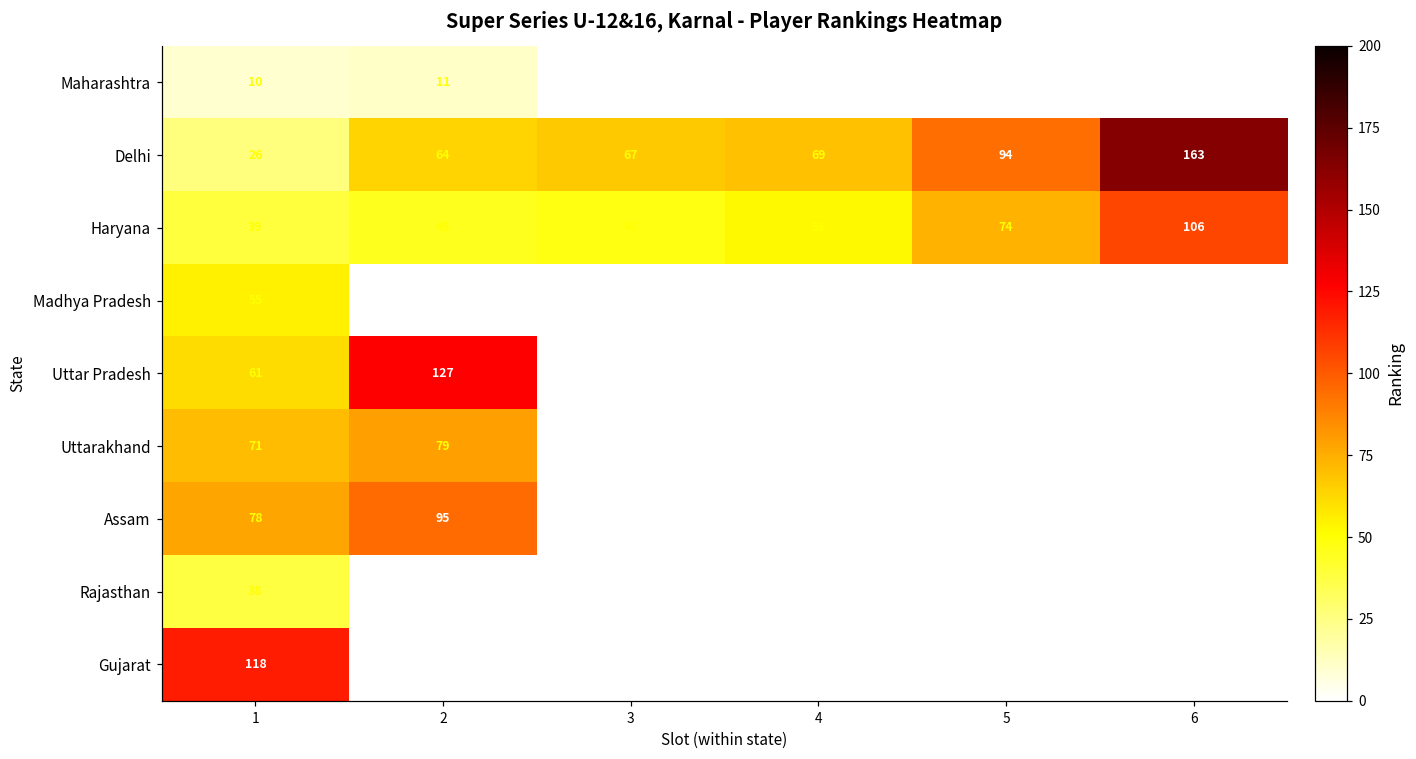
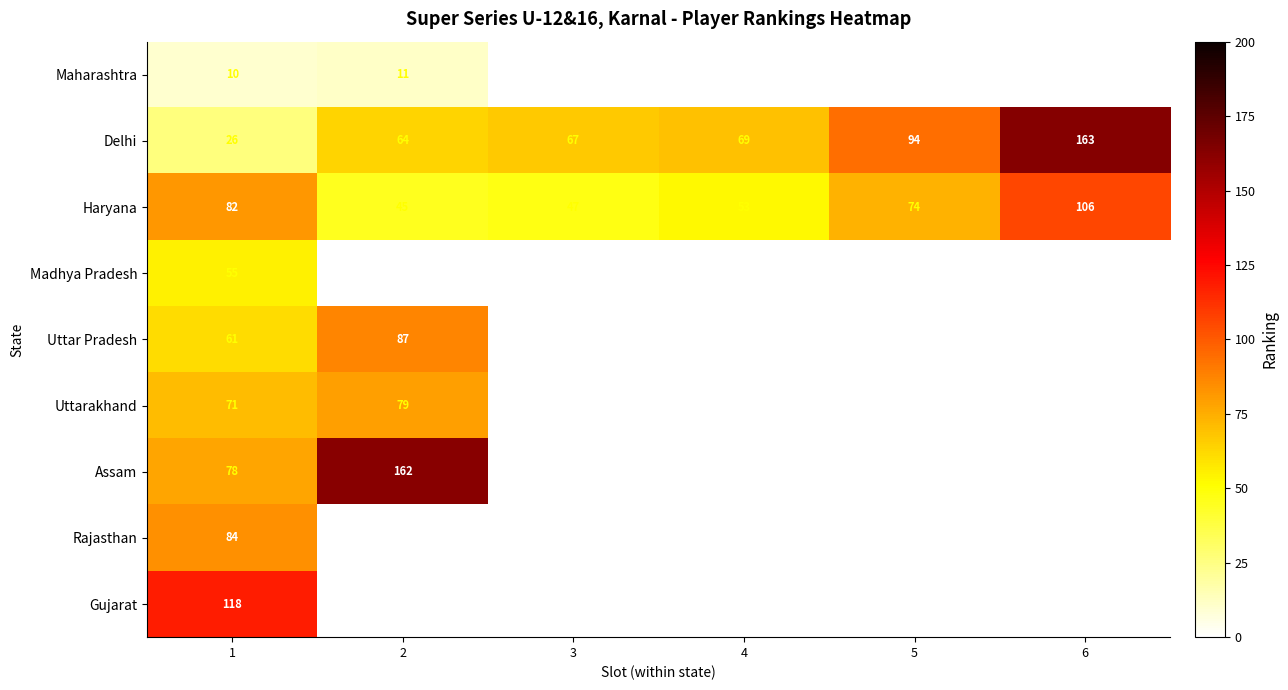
  {
    "Maharashtra": {
      "1": 10,
      "2": 11
    },
    "Delhi": {
      "1": 26,
      "3": 67,
      "4": 69,
      "5": 94,
      "6": 163
    },
    "Haryana": {
-     "1": 39,
+     "1": 82,
      "5": 74,
      "6": 106
    },
    "Uttar Pradesh": {
-     "2": 127
+     "2": 87
    },
    "Uttarakhand": {
      "1": 71,
      "2": 79
    },
    "Assam": {
      "1": 78,
-     "2": 95
+     "2": 162
    },
    "Rajasthan": {
-     "1": 38
+     "1": 84
    },
    "Gujarat": {
      "1": 118
    }
  }
